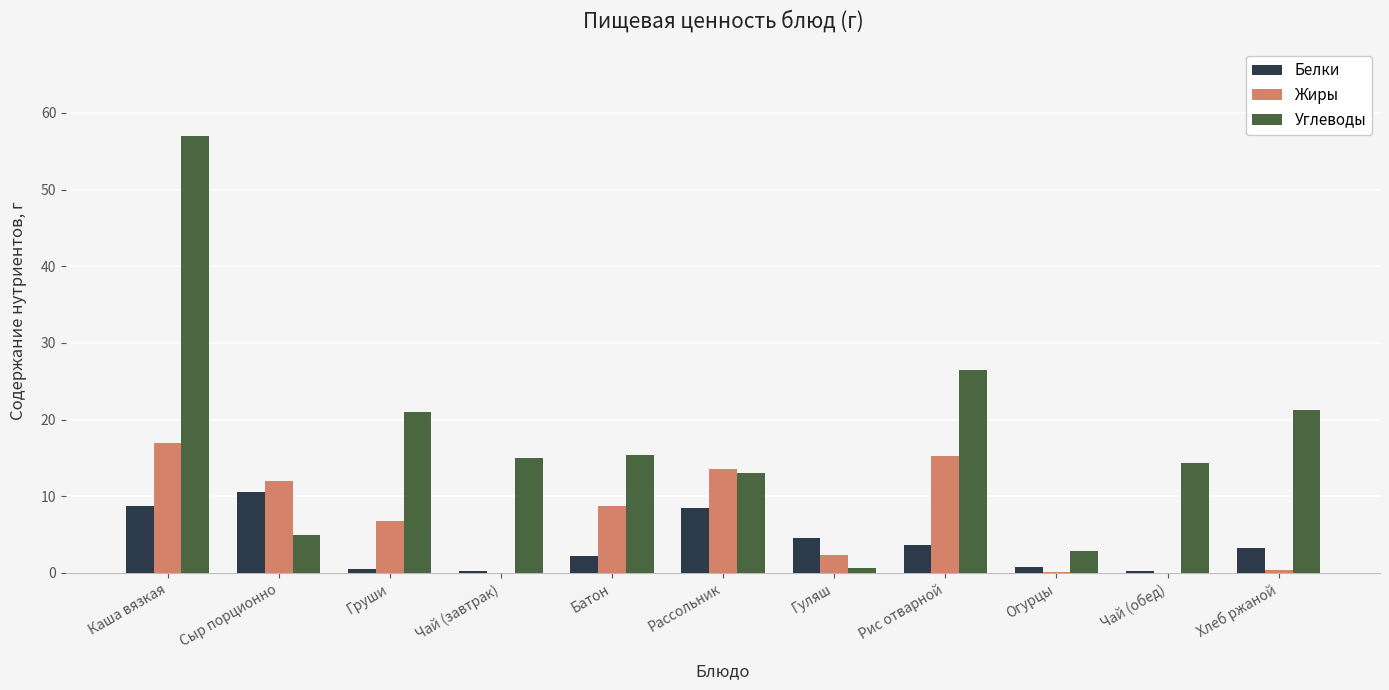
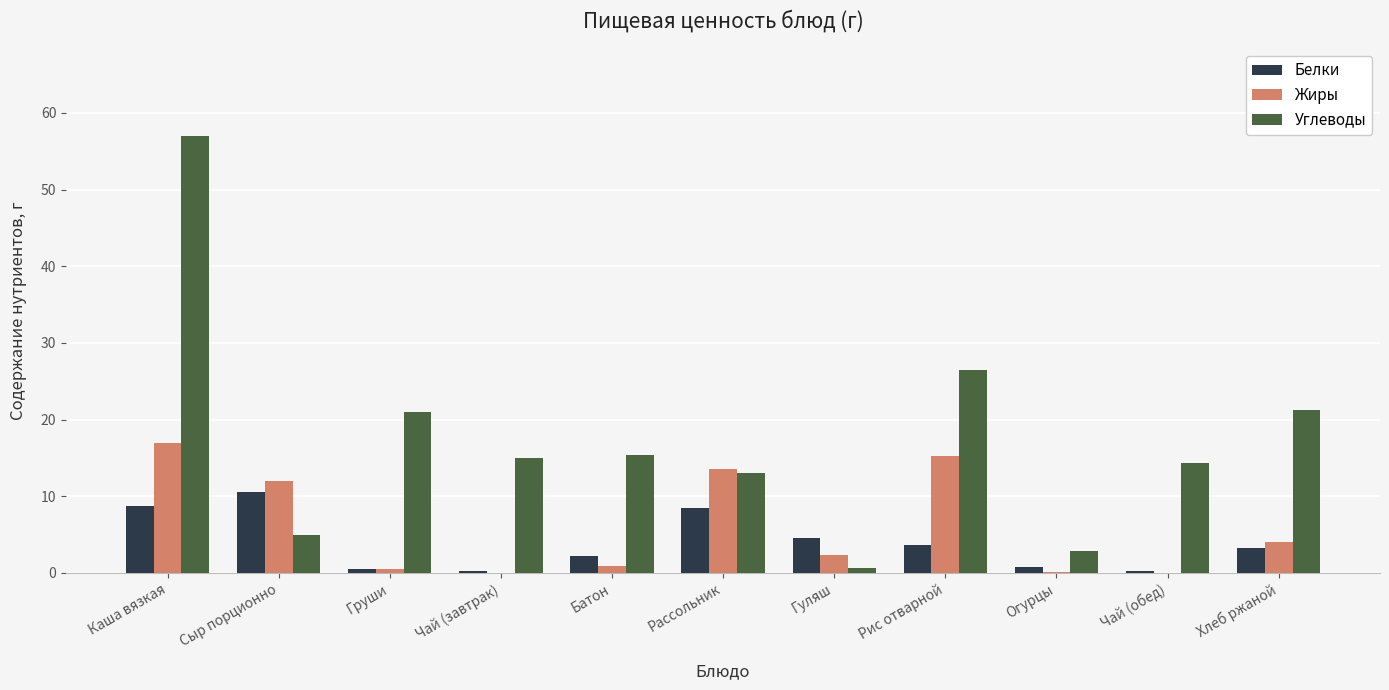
  {
    "Жиры": {
      "Каша вязкая": 17,
      "Сыр порционно": 12,
-     "Груши": 7,
+     "Груши": 1,
      "Чай (завтрак)": 0,
-     "Батон": 9,
+     "Батон": 1,
      "Рассольник": 14,
      "Гуляш": 2,
      "Рис отварной": 15,
      "Чай (обед)": 0,
-     "Хлеб ржаной": 0
+     "Хлеб ржаной": 4
    }
  }
